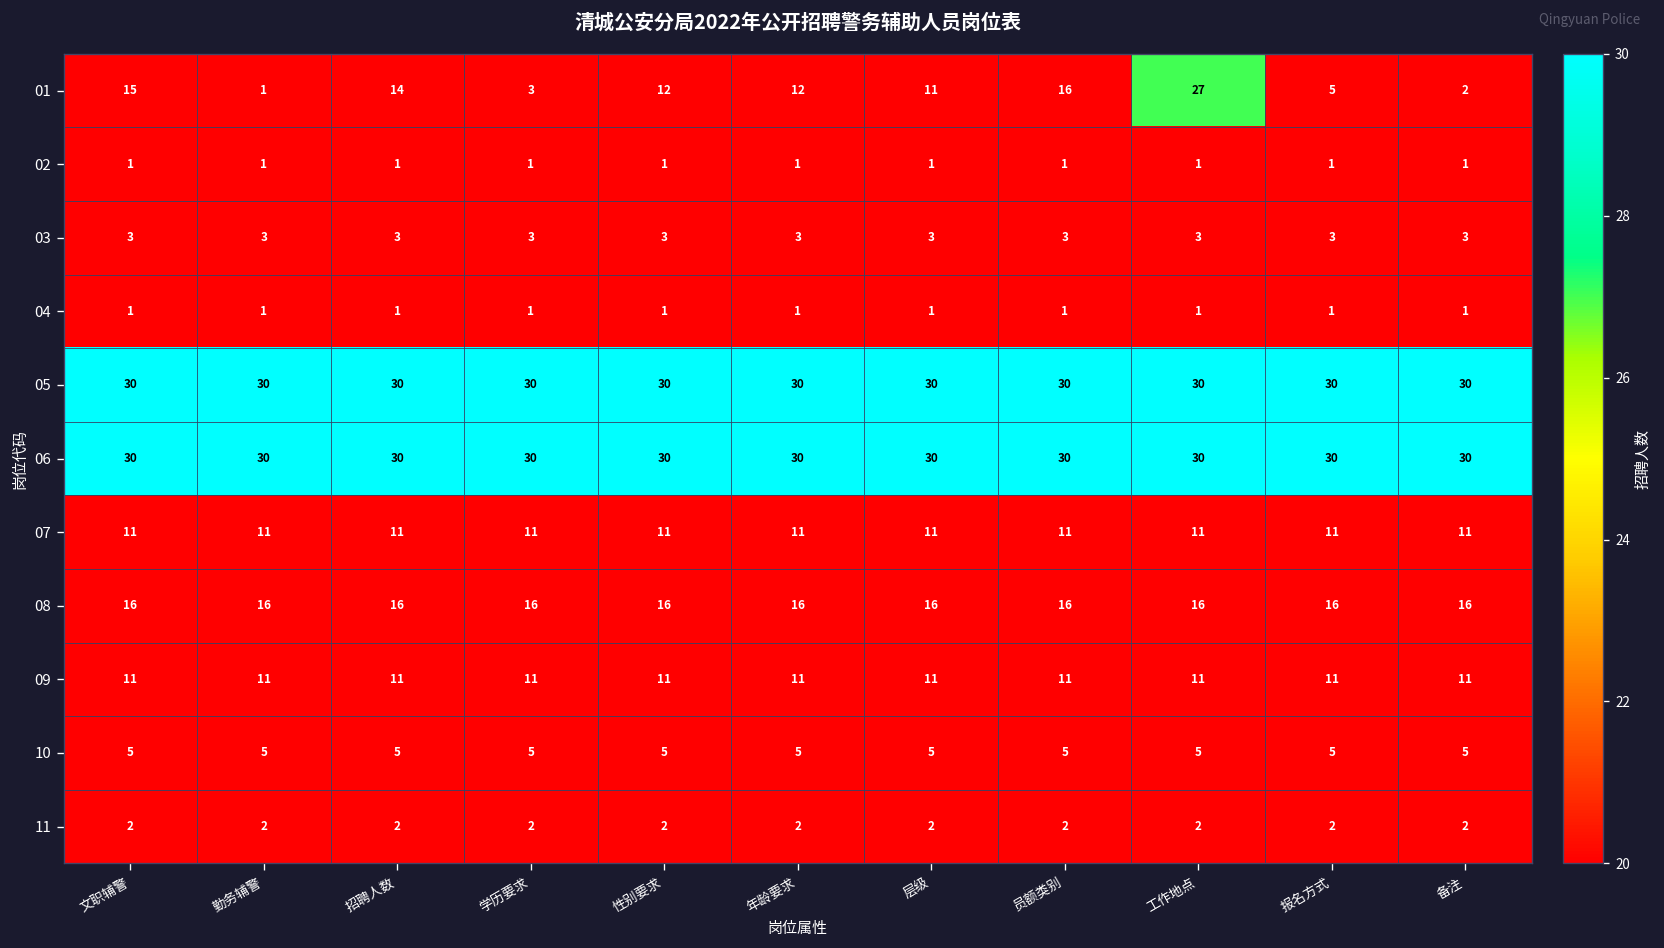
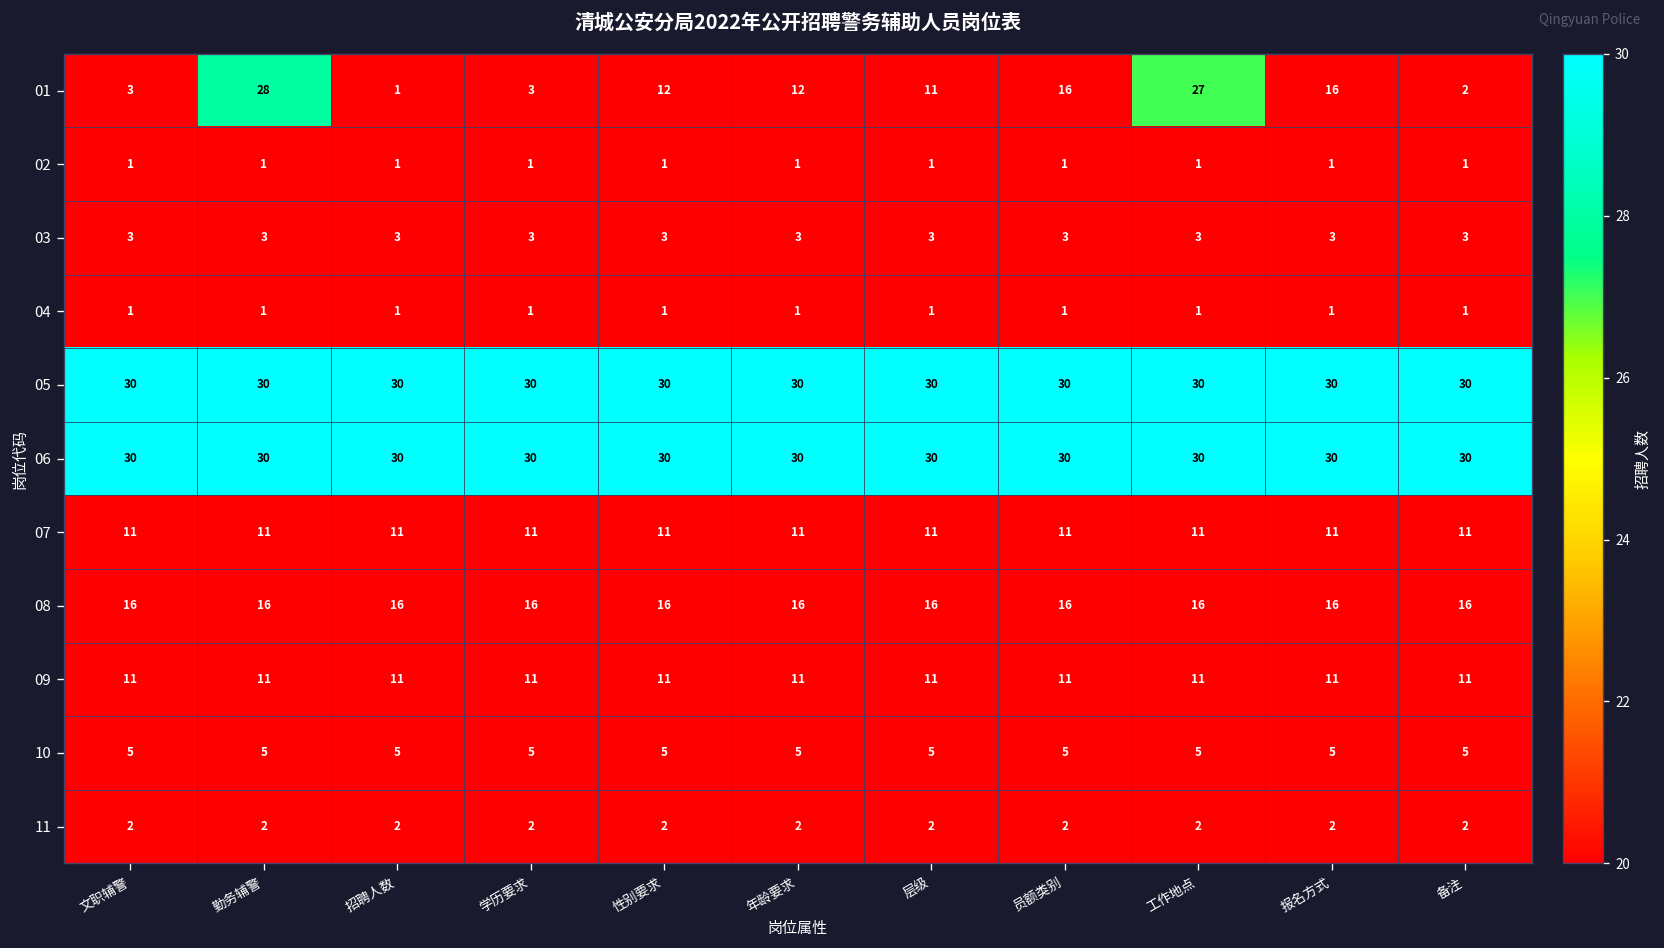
  {
    "01": {
-     "文职辅警": 15,
-     "勤务辅警": 1,
-     "招聘人数": 14,
+     "文职辅警": 3,
+     "勤务辅警": 28,
+     "招聘人数": 1,
      "学历要求": 3,
      "性别要求": 12,
      "年龄要求": 12,
      "层级": 11,
      "员额类别": 16,
      "工作地点": 27,
-     "报名方式": 5,
+     "报名方式": 16,
      "备注": 2
    },
    "02": {
      "文职辅警": 1,
      "勤务辅警": 1,
      "招聘人数": 1,
      "学历要求": 1,
      "性别要求": 1,
      "年龄要求": 1,
      "层级": 1,
      "员额类别": 1,
      "工作地点": 1,
      "报名方式": 1,
      "备注": 1
    },
    "03": {
      "文职辅警": 3,
      "勤务辅警": 3,
      "招聘人数": 3,
      "学历要求": 3,
      "性别要求": 3,
      "年龄要求": 3,
      "层级": 3,
      "员额类别": 3,
      "工作地点": 3,
      "报名方式": 3,
      "备注": 3
    },
    "04": {
      "文职辅警": 1,
      "勤务辅警": 1,
      "招聘人数": 1,
      "学历要求": 1,
      "性别要求": 1,
      "年龄要求": 1,
      "层级": 1,
      "员额类别": 1,
      "工作地点": 1,
      "报名方式": 1,
      "备注": 1
    },
    "05": {
      "文职辅警": 30,
      "勤务辅警": 30,
      "招聘人数": 30,
      "学历要求": 30,
      "性别要求": 30,
      "年龄要求": 30,
      "层级": 30,
      "员额类别": 30,
      "工作地点": 30,
      "报名方式": 30,
      "备注": 30
    },
    "06": {
      "文职辅警": 30,
      "勤务辅警": 30,
      "招聘人数": 30,
      "学历要求": 30,
      "性别要求": 30,
      "年龄要求": 30,
      "层级": 30,
      "员额类别": 30,
      "工作地点": 30,
      "报名方式": 30,
      "备注": 30
    },
    "07": {
      "文职辅警": 11,
      "勤务辅警": 11,
      "招聘人数": 11,
      "学历要求": 11,
      "性别要求": 11,
      "年龄要求": 11,
      "层级": 11,
      "员额类别": 11,
      "工作地点": 11,
      "报名方式": 11,
      "备注": 11
    },
    "08": {
      "文职辅警": 16,
      "勤务辅警": 16,
      "招聘人数": 16,
      "学历要求": 16,
      "性别要求": 16,
      "年龄要求": 16,
      "层级": 16,
      "员额类别": 16,
      "工作地点": 16,
      "报名方式": 16,
      "备注": 16
    },
    "09": {
      "文职辅警": 11,
      "勤务辅警": 11,
      "招聘人数": 11,
      "学历要求": 11,
      "性别要求": 11,
      "年龄要求": 11,
      "层级": 11,
      "员额类别": 11,
      "工作地点": 11,
      "报名方式": 11,
      "备注": 11
    },
    "10": {
      "文职辅警": 5,
      "勤务辅警": 5,
      "招聘人数": 5,
      "学历要求": 5,
      "性别要求": 5,
      "年龄要求": 5,
      "层级": 5,
      "员额类别": 5,
      "工作地点": 5,
      "报名方式": 5,
      "备注": 5
    },
    "11": {
      "文职辅警": 2,
      "勤务辅警": 2,
      "招聘人数": 2,
      "学历要求": 2,
      "性别要求": 2,
      "年龄要求": 2,
      "层级": 2,
      "员额类别": 2,
      "工作地点": 2,
      "报名方式": 2,
      "备注": 2
    }
  }
